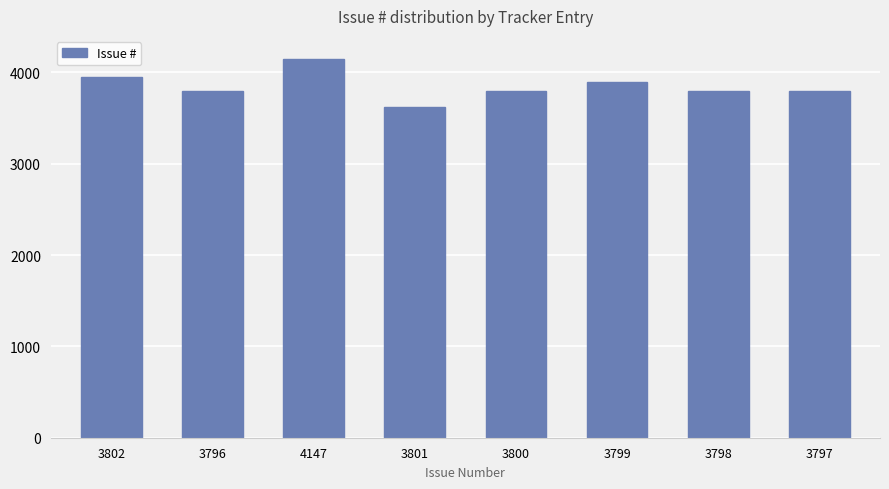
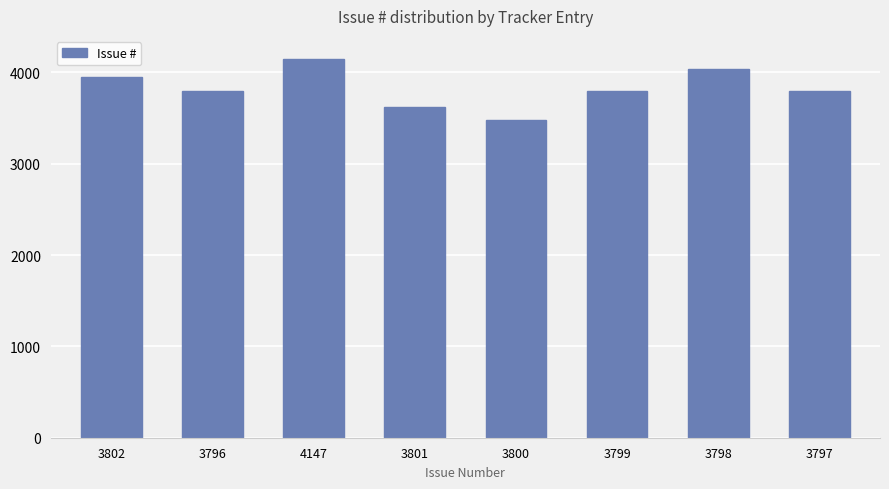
  {
    "3802": 4000,
    "3796": 3800,
    "4147": 4100,
    "3801": 3600,
-   "3800": 3800,
-   "3799": 3900,
-   "3798": 3800,
+   "3800": 3500,
+   "3799": 3800,
+   "3798": 4000,
    "3797": 3800
  }
